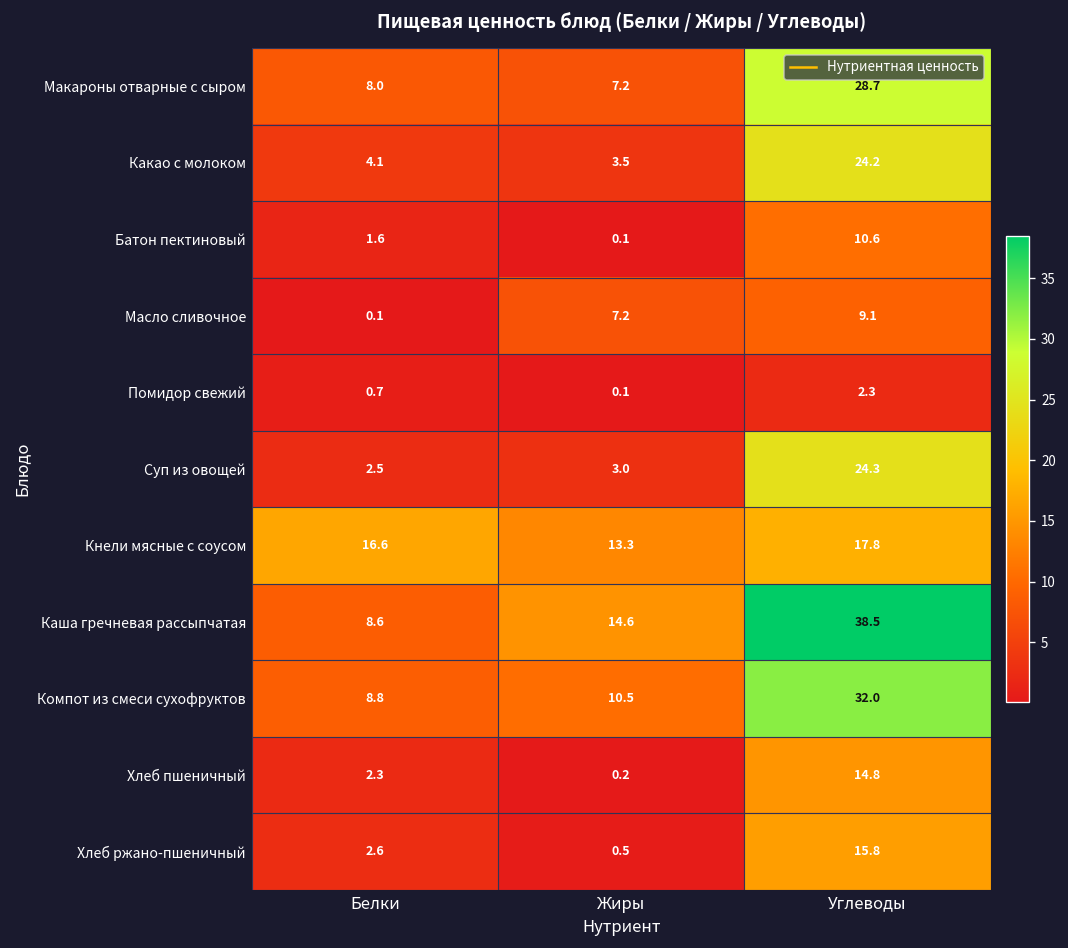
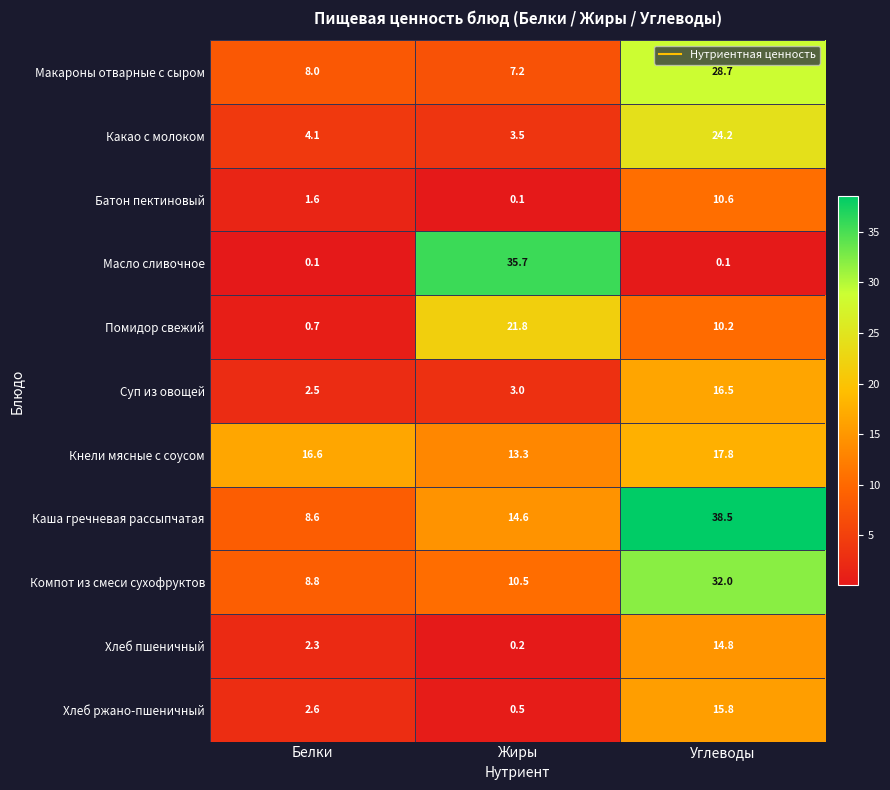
  {
    "Макароны отварные с сыром": {
      "Белки": 8.0,
      "Жиры": 7.2,
      "Углеводы": 28.7
    },
    "Какао с молоком": {
      "Белки": 4.1,
      "Жиры": 3.5,
      "Углеводы": 24.2
    },
    "Батон пектиновый": {
      "Белки": 1.6,
      "Жиры": 0.1,
      "Углеводы": 10.6
    },
    "Масло сливочное": {
      "Белки": 0.1,
-     "Жиры": 7.2,
-     "Углеводы": 9.1
+     "Жиры": 35.7,
+     "Углеводы": 0.1
    },
    "Помидор свежий": {
      "Белки": 0.7,
-     "Жиры": 0.1,
-     "Углеводы": 2.3
+     "Жиры": 21.8,
+     "Углеводы": 10.2
    },
    "Суп из овощей": {
      "Белки": 2.5,
      "Жиры": 3.0,
-     "Углеводы": 24.3
+     "Углеводы": 16.5
    },
    "Кнели мясные с соусом": {
      "Белки": 16.6,
      "Жиры": 13.3,
      "Углеводы": 17.8
    },
    "Каша гречневая рассыпчатая": {
      "Белки": 8.6,
      "Жиры": 14.6,
      "Углеводы": 38.5
    },
    "Компот из смеси сухофруктов": {
      "Белки": 8.8,
      "Жиры": 10.5,
      "Углеводы": 32.0
    },
    "Хлеб пшеничный": {
      "Белки": 2.3,
      "Жиры": 0.2,
      "Углеводы": 14.8
    },
    "Хлеб ржано-пшеничный": {
      "Белки": 2.6,
      "Жиры": 0.5,
      "Углеводы": 15.8
    }
  }
